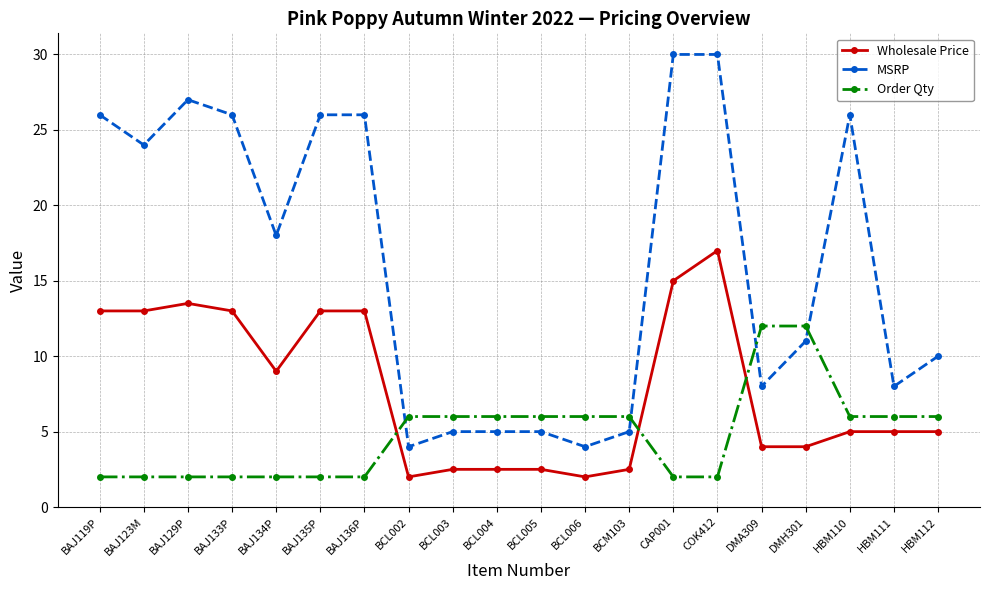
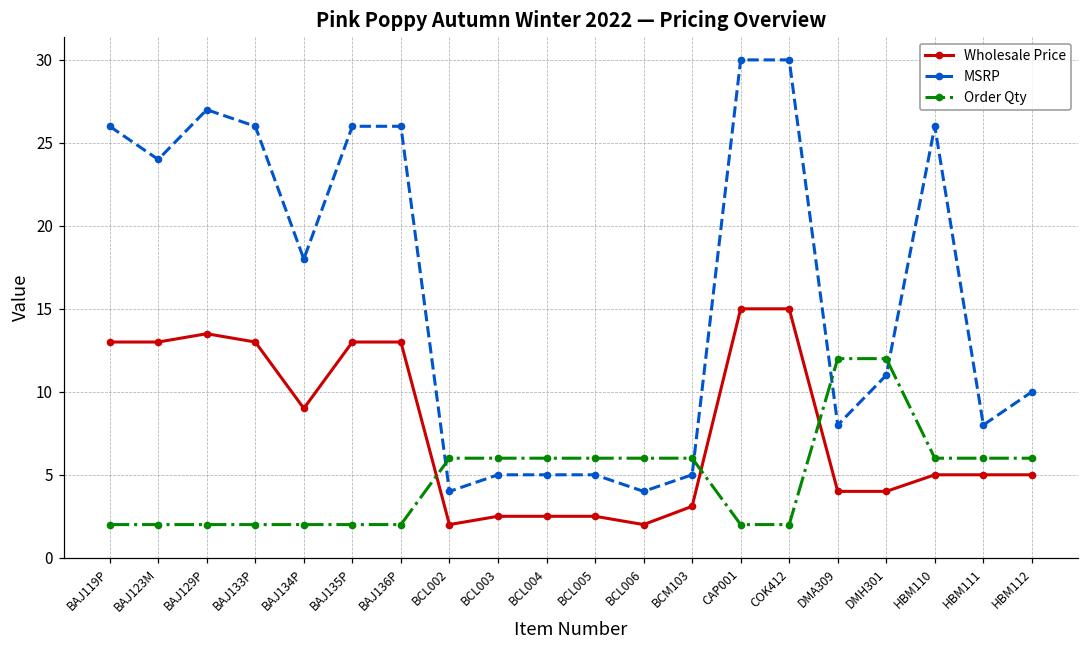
  {
    "Wholesale Price": {
      "BAJ119P": 13.0,
      "BAJ123M": 13.0,
      "BAJ129P": 13.5,
      "BAJ133P": 13.0,
      "BAJ134P": 9.0,
      "BAJ135P": 13.0,
      "BAJ136P": 13.0,
      "BCL002": 2.0,
      "BCL003": 2.5,
      "BCL004": 2.5,
      "BCL005": 2.5,
      "BCL006": 2.0,
-     "BCM103": 2.5,
+     "BCM103": 3.1,
      "CAP001": 15.0,
-     "COK412": 17,
+     "COK412": 15,
      "DMA309": 4.0,
      "DMH301": 4.0,
      "HBM110": 5.0,
      "HBM111": 5.0,
      "HBM112": 5.0
    },
    "MSRP": {
      "BAJ119P": 26.0,
      "BAJ123M": 24.0,
      "BAJ129P": 27.0,
      "BAJ133P": 26.0,
      "BAJ134P": 18.0,
      "BAJ135P": 26.0,
      "BAJ136P": 26.0,
      "BCL002": 4.0,
      "BCL003": 5.0,
      "BCL004": 5.0,
      "BCL005": 5.0,
      "BCL006": 4.0,
      "BCM103": 5.0,
      "CAP001": 30.0,
      "COK412": 30.0,
      "DMA309": 8.0,
      "DMH301": 11.0,
      "HBM110": 26.0,
      "HBM111": 8.0,
      "HBM112": 10.0
    },
    "Order Qty": {
      "BAJ119P": 2.0,
      "BAJ123M": 2.0,
      "BAJ129P": 2.0,
      "BAJ133P": 2.0,
      "BAJ134P": 2.0,
      "BAJ135P": 2.0,
      "BAJ136P": 2.0,
      "BCL002": 6.0,
      "BCL003": 6.0,
      "BCL004": 6.0,
      "BCL005": 6.0,
      "BCL006": 6.0,
      "BCM103": 6.0,
      "CAP001": 2.0,
      "COK412": 2.0,
      "DMA309": 12.0,
      "DMH301": 12.0,
      "HBM110": 6.0,
      "HBM111": 6.0,
      "HBM112": 6.0
    }
  }
